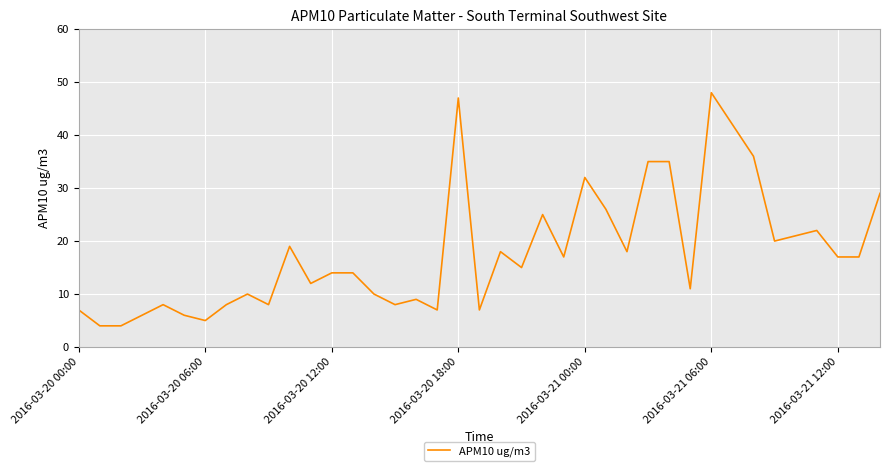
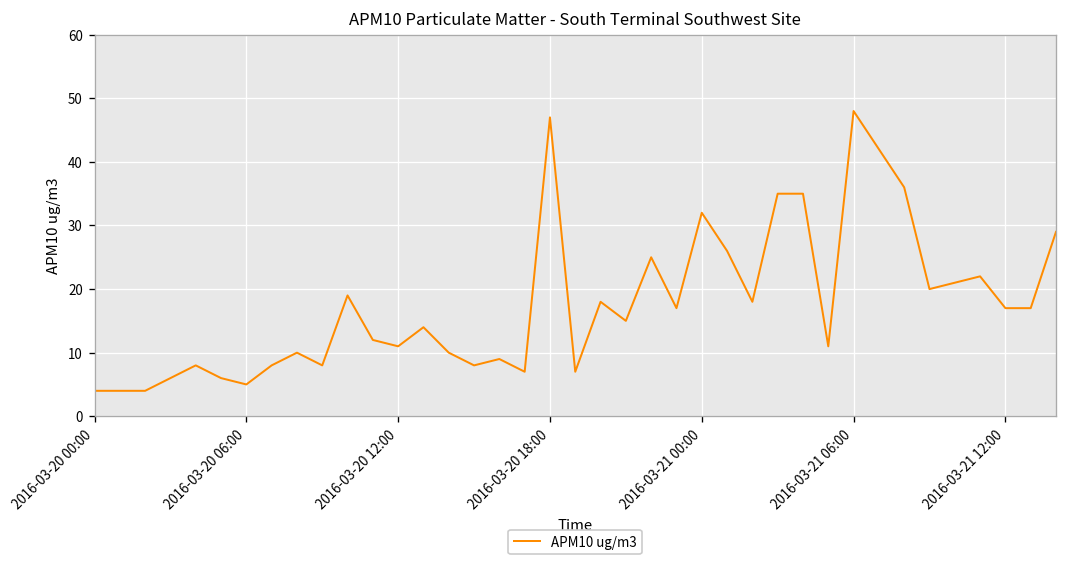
  {
-   "2016-03-20 00:00": 7,
+   "2016-03-20 00:00": 4,
    "2016-03-20 06:00": 5,
-   "2016-03-20 12:00": 14,
+   "2016-03-20 12:00": 11,
    "2016-03-20 18:00": 47,
    "2016-03-21 00:00": 32,
    "2016-03-21 06:00": 48,
    "2016-03-21 12:00": 17
  }
